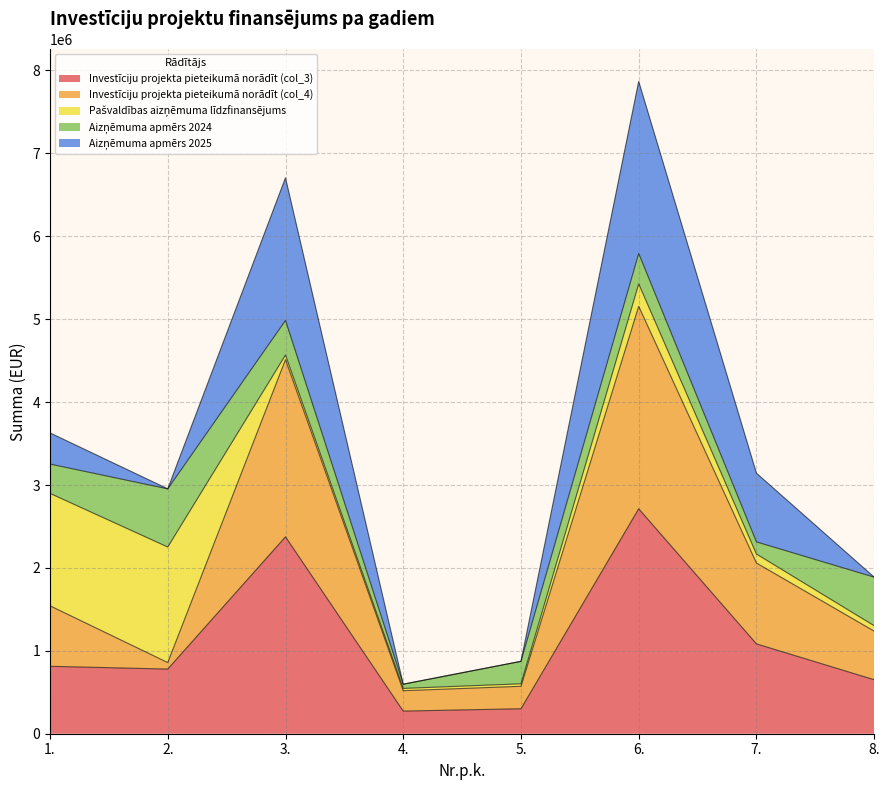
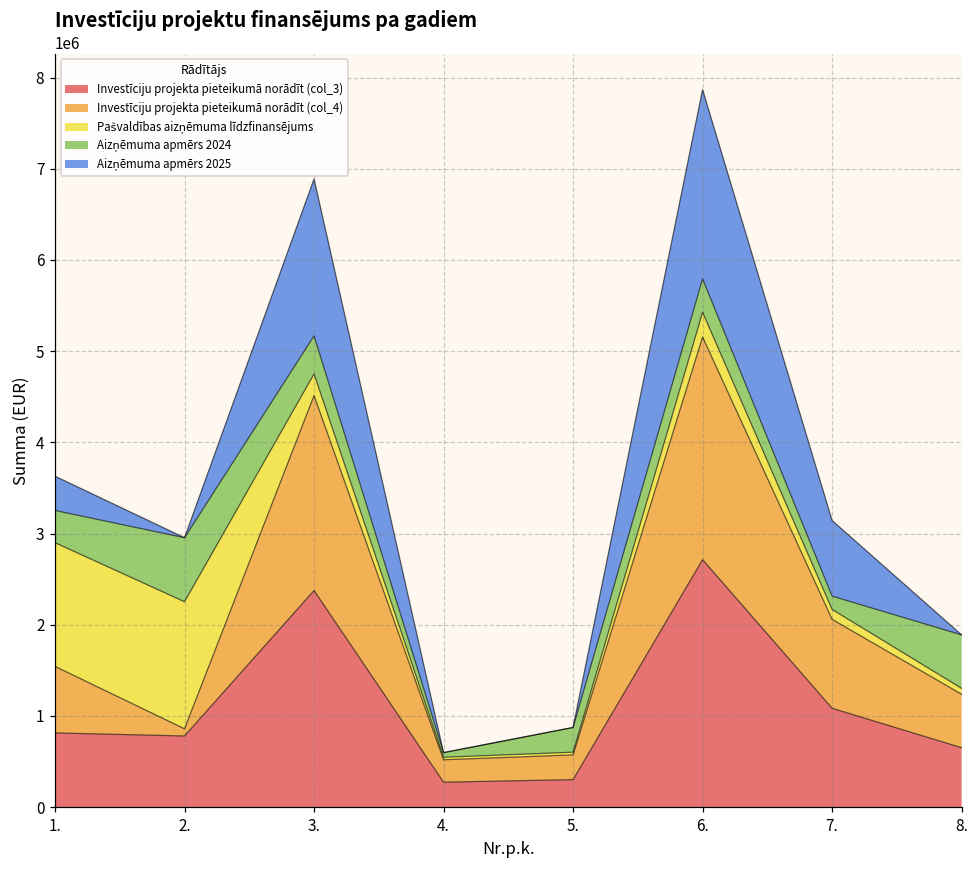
  {
    "Investīciju projekta pieteikumā norādīt (col_3)": {
      "1.": 800000,
      "2.": 800000,
      "3.": 2400000,
      "4.": 300000,
      "5.": 300000,
      "6.": 2700000,
      "7.": 1100000,
      "8.": 700000
    },
    "Investīciju projekta pieteikumā norādīt (col_4)": {
      "1.": 700000,
      "2.": 100000,
      "3.": 2100000,
      "6.": 2400000,
      "7.": 1000000,
      "8.": 600000
    },
    "Pašvaldības aizņēmuma līdzfinansējums": {
      "1.": 1400000,
      "2.": 1400000,
-     "3.": 100000,
+     "3.": 200000,
      "6.": 300000,
      "7.": 100000,
      "8.": 100000
    },
    "Aizņēmuma apmērs 2024": {
      "1.": 400000,
      "3.": 400000,
      "6.": 400000,
      "7.": 100000
    },
    "Aizņēmuma apmērs 2025": {
      "1.": 400000,
      "3.": 1700000,
      "6.": 2100000,
      "7.": 800000
    }
  }
